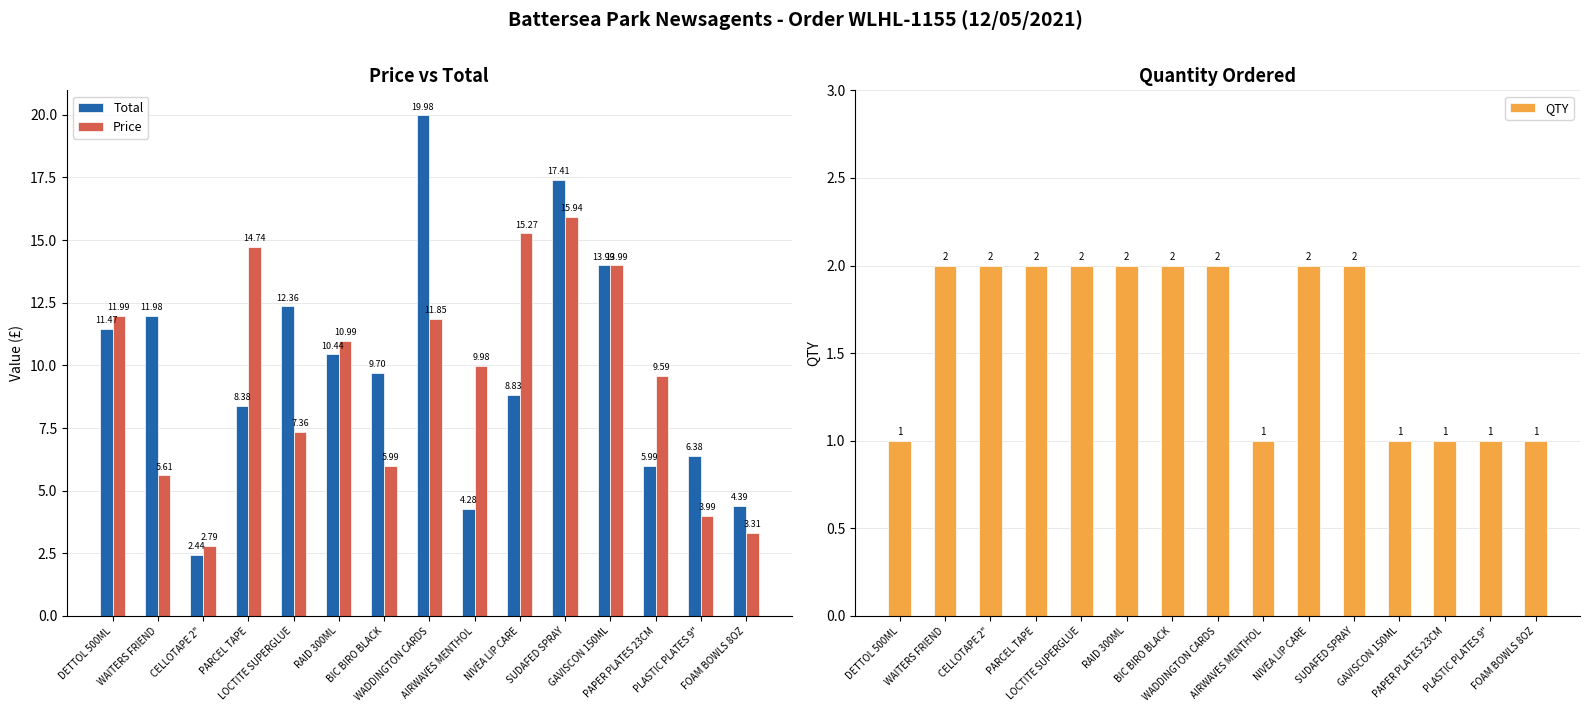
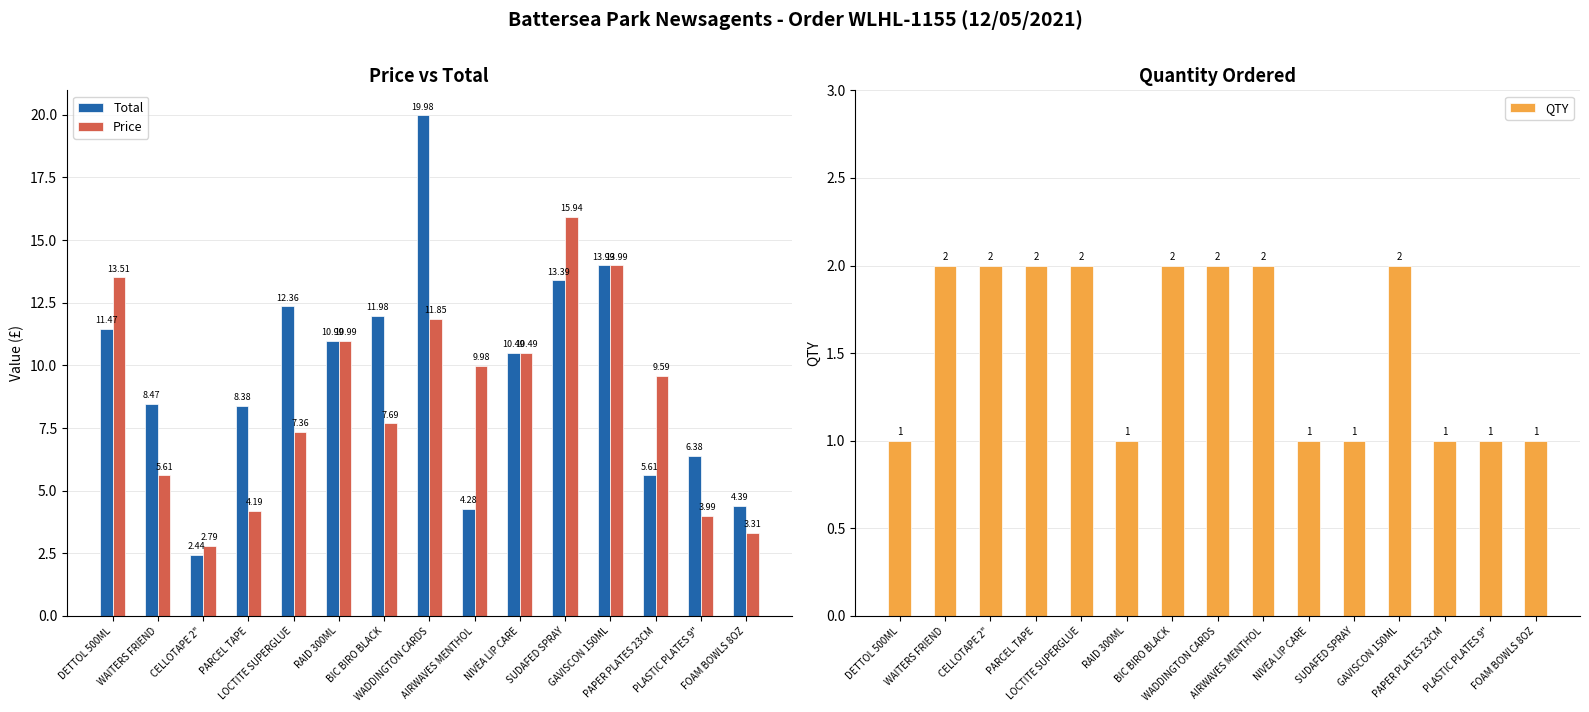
  {
    "Price vs Total": {
      "Total": {
        "DETTOL 500ML": 11.47,
-       "WAITERS FRIEND": 11.98,
+       "WAITERS FRIEND": 8.47,
        "CELLOTAPE 2\"": 2.44,
        "PARCEL TAPE": 8.38,
        "LOCTITE SUPERGLUE": 12.36,
-       "RAID 300ML": 10.44,
-       "BIC BIRO BLACK": 9.70,
+       "RAID 300ML": 10.99,
+       "BIC BIRO BLACK": 11.98,
        "WADDINGTON CARDS": 19.98,
        "AIRWAVES MENTHOL": 4.28,
-       "NIVEA LIP CARE": 8.83,
-       "SUDAFED SPRAY": 17.41,
-       "PAPER PLATES 23CM": 5.99,
+       "NIVEA LIP CARE": 10.49,
+       "SUDAFED SPRAY": 13.39,
+       "PAPER PLATES 23CM": 5.61,
        "PLASTIC PLATES 9\"": 6.38,
        "FOAM BOWLS 8OZ": 4.39
      },
      "Price": {
-       "DETTOL 500ML": 11.99,
+       "DETTOL 500ML": 13.51,
        "WAITERS FRIEND": 5.61,
        "CELLOTAPE 2\"": 2.79,
-       "PARCEL TAPE": 14.74,
+       "PARCEL TAPE": 4.19,
        "LOCTITE SUPERGLUE": 7.36,
-       "BIC BIRO BLACK": 5.99,
+       "BIC BIRO BLACK": 7.69,
        "WADDINGTON CARDS": 11.85,
        "AIRWAVES MENTHOL": 9.98,
-       "NIVEA LIP CARE": 15.27,
+       "NIVEA LIP CARE": 10.49,
        "SUDAFED SPRAY": 15.94,
        "PAPER PLATES 23CM": 9.59,
        "PLASTIC PLATES 9\"": 3.99,
        "FOAM BOWLS 8OZ": 3.31
      }
    },
    "Quantity Ordered": {
      "DETTOL 500ML": 1,
      "WAITERS FRIEND": 2,
      "CELLOTAPE 2\"": 2,
      "PARCEL TAPE": 2,
      "LOCTITE SUPERGLUE": 2,
-     "RAID 300ML": 2,
+     "RAID 300ML": 1,
      "BIC BIRO BLACK": 2,
      "WADDINGTON CARDS": 2,
-     "AIRWAVES MENTHOL": 1,
-     "NIVEA LIP CARE": 2,
-     "SUDAFED SPRAY": 2,
-     "GAVISCON 150ML": 1,
+     "AIRWAVES MENTHOL": 2,
+     "NIVEA LIP CARE": 1,
+     "SUDAFED SPRAY": 1,
+     "GAVISCON 150ML": 2,
      "PAPER PLATES 23CM": 1,
      "PLASTIC PLATES 9\"": 1,
      "FOAM BOWLS 8OZ": 1
    }
  }
